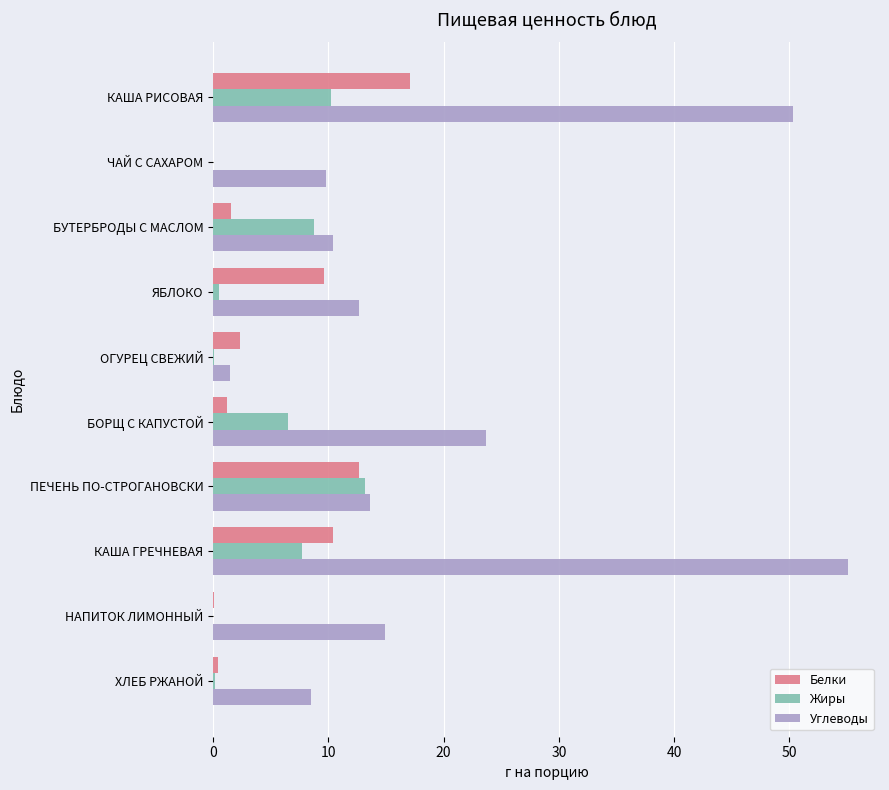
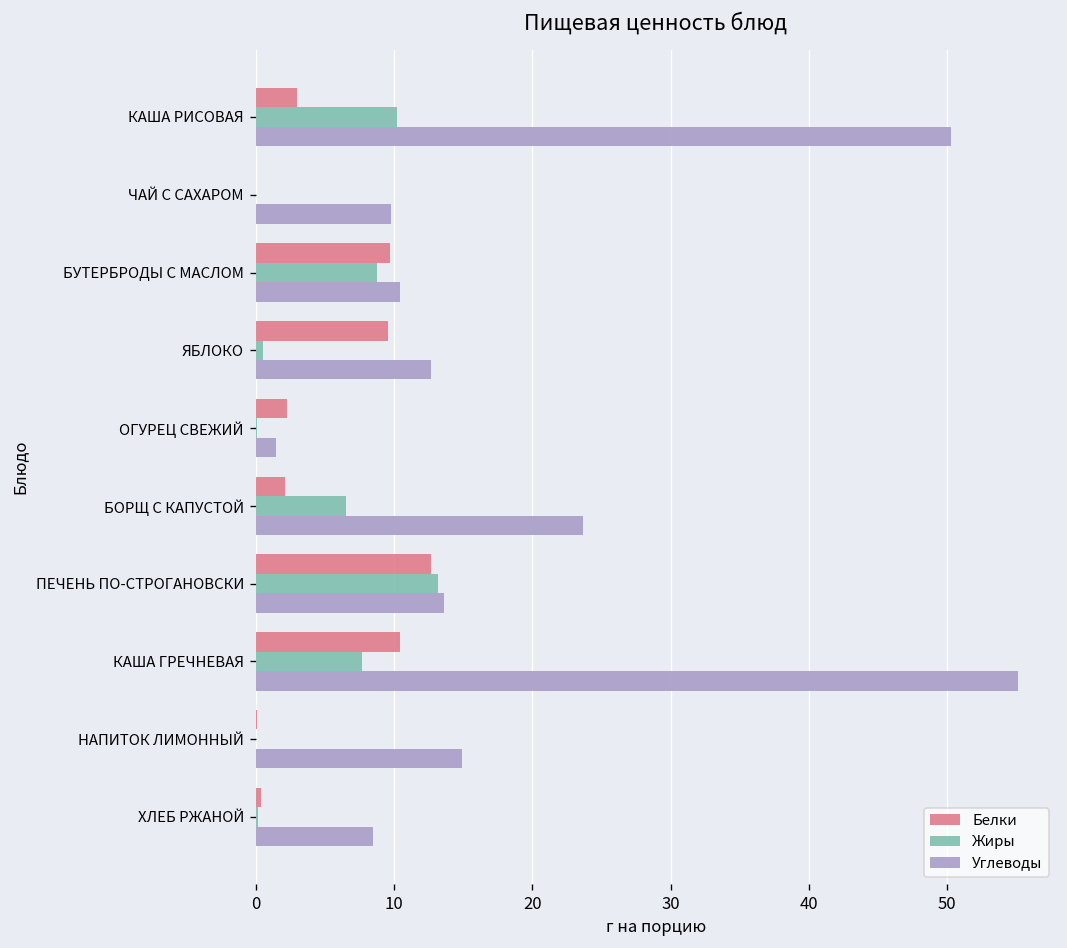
  {
    "Белки": {
-     "КАША РИСОВАЯ": 17.1,
+     "КАША РИСОВАЯ": 3.0,
      "ЧАЙ С САХАРОМ": 0.0,
-     "БУТЕРБРОДЫ С МАСЛОМ": 1.6,
+     "БУТЕРБРОДЫ С МАСЛОМ": 9.7,
      "ЯБЛОКО": 9.6,
      "ОГУРЕЦ СВЕЖИЙ": 2.3,
-     "БОРЩ С КАПУСТОЙ": 1.2,
+     "БОРЩ С КАПУСТОЙ": 2.1,
      "ПЕЧЕНЬ ПО-СТРОГАНОВСКИ": 12.7,
      "КАША ГРЕЧНЕВАЯ": 10.4,
      "ХЛЕБ РЖАНОЙ": 0.4
    }
  }
